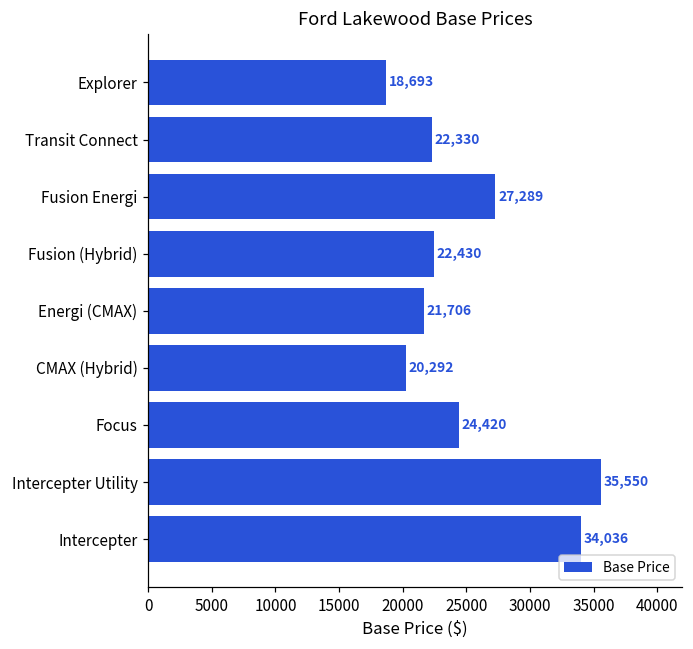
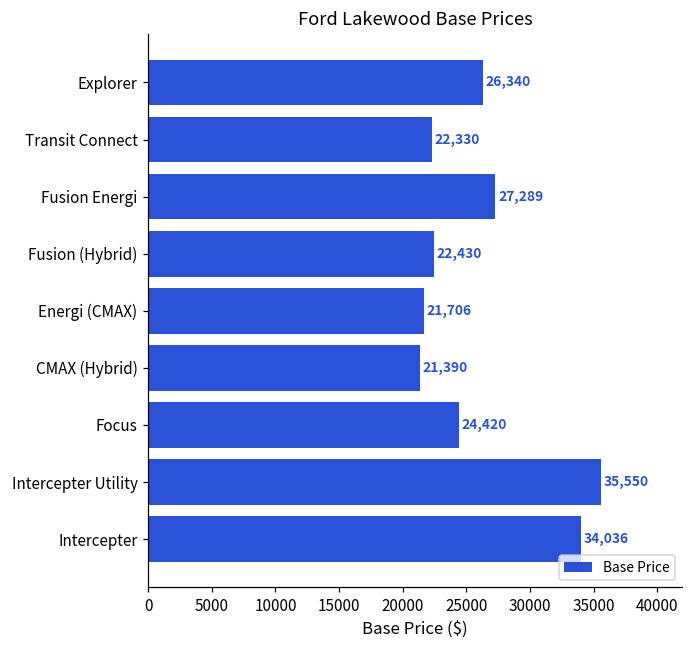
  {
-   "Explorer": "18,693",
+   "Explorer": "26,340",
    "Transit Connect": "22,330",
    "Fusion Energi": "27,289",
    "Fusion (Hybrid)": "22,430",
    "Energi (CMAX)": "21,706",
-   "CMAX (Hybrid)": "20,292",
+   "CMAX (Hybrid)": "21,390",
    "Focus": "24,420",
    "Intercepter Utility": "35,550",
    "Intercepter": "34,036"
  }
